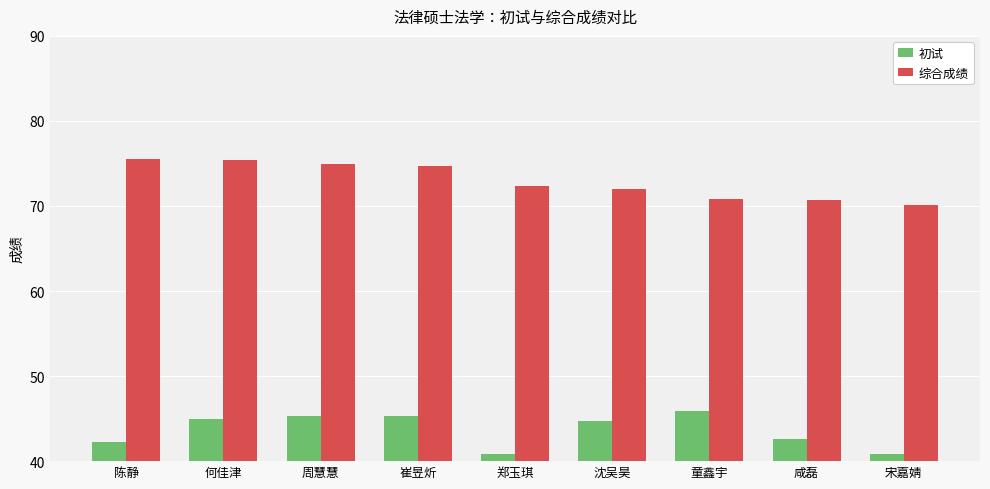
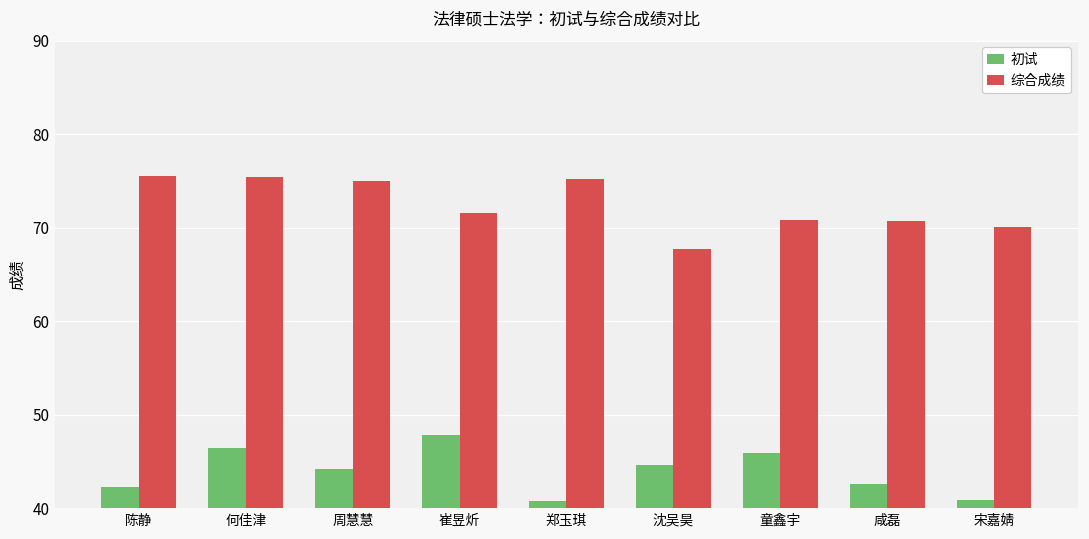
  {
    "初试": {
      "陈静": 42,
-     "何佳津": 45,
-     "周慧慧": 45,
-     "崔昱炘": 45,
+     "何佳津": 47,
+     "周慧慧": 44,
+     "崔昱炘": 48,
      "郑玉琪": 41,
      "沈吴昊": 45,
      "童鑫宇": 46,
      "咸磊": 43,
      "宋嘉婧": 41
    },
    "综合成绩": {
      "陈静": 76,
      "何佳津": 75,
      "周慧慧": 75,
-     "崔昱炘": 75,
-     "郑玉琪": 72,
-     "沈吴昊": 72,
+     "崔昱炘": 72,
+     "郑玉琪": 75,
+     "沈吴昊": 68,
      "童鑫宇": 71,
      "咸磊": 71,
      "宋嘉婧": 70
    }
  }
